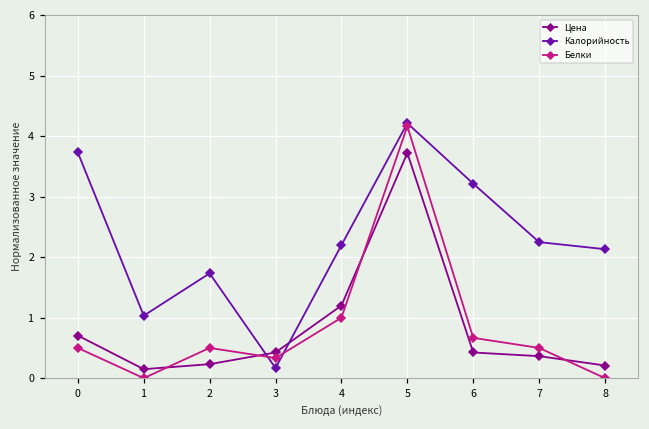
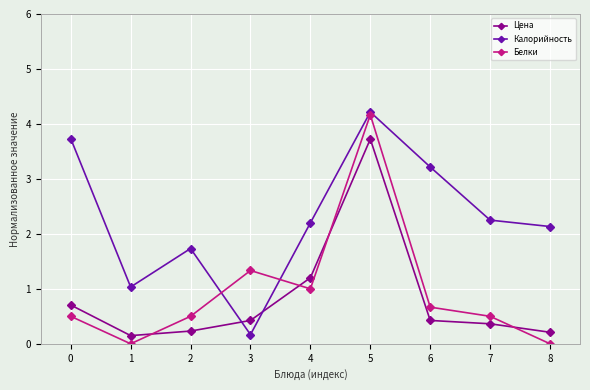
  {
    "Белки": {
      "0": 0.5,
      "1": 0.0,
      "2": 0.5,
-     "3": 0.3,
+     "3": 1.3,
      "4": 1.0,
      "5": 4.2,
      "6": 0.7,
      "7": 0.5,
      "8": 0.0
    }
  }
